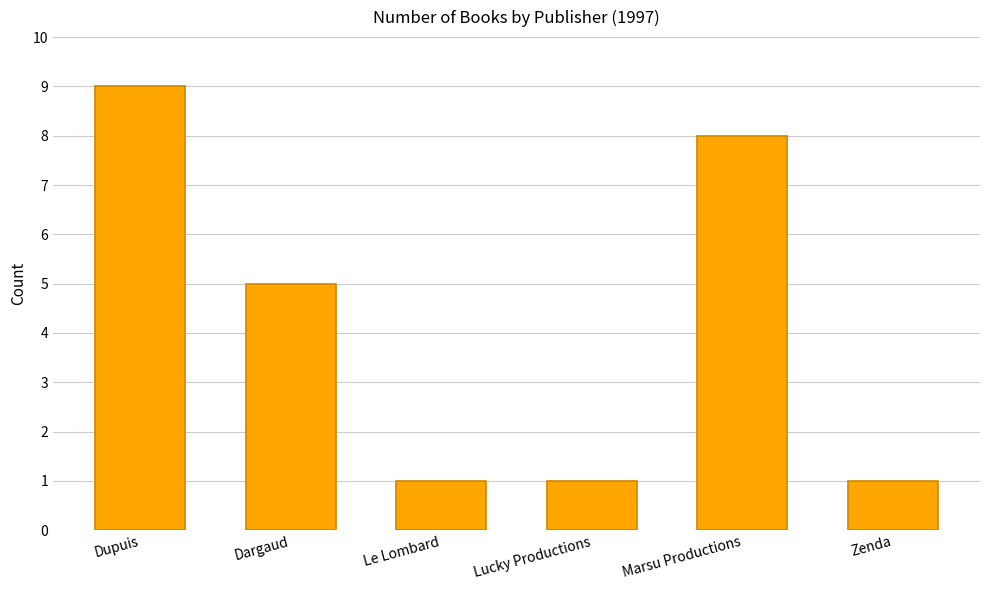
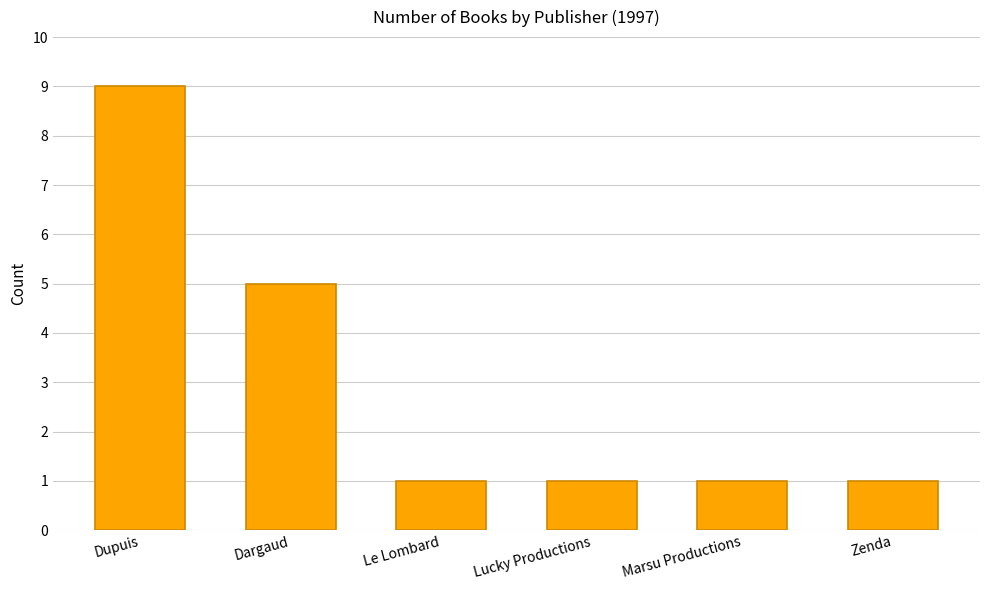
  {
    "Dupuis": 9,
    "Dargaud": 5,
    "Le Lombard": 1,
    "Lucky Productions": 1,
-   "Marsu Productions": 8,
+   "Marsu Productions": 1,
    "Zenda": 1
  }
